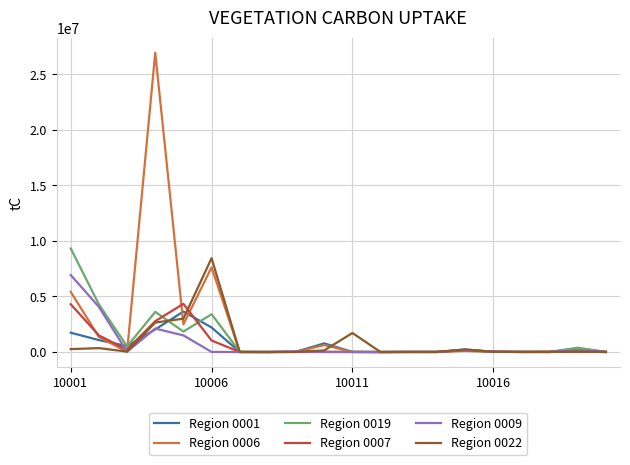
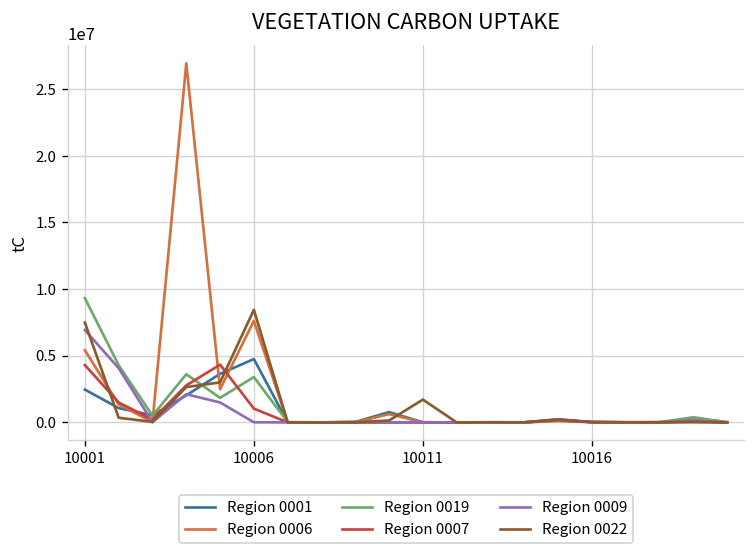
  {
    "Region 0001": {
-     "10001": 1700000,
-     "10006": 2200000
+     "10001": 2500000,
+     "10006": 4800000
    },
    "Region 0019": {
      "10001": 9300000,
      "10006": 3400000
    },
    "Region 0009": {
      "10001": 6900000,
      "10006": 0
    },
    "Region 0022": {
-     "10001": 300000,
+     "10001": 7500000,
      "10006": 8400000,
      "10011": 1700000
    }
  }
